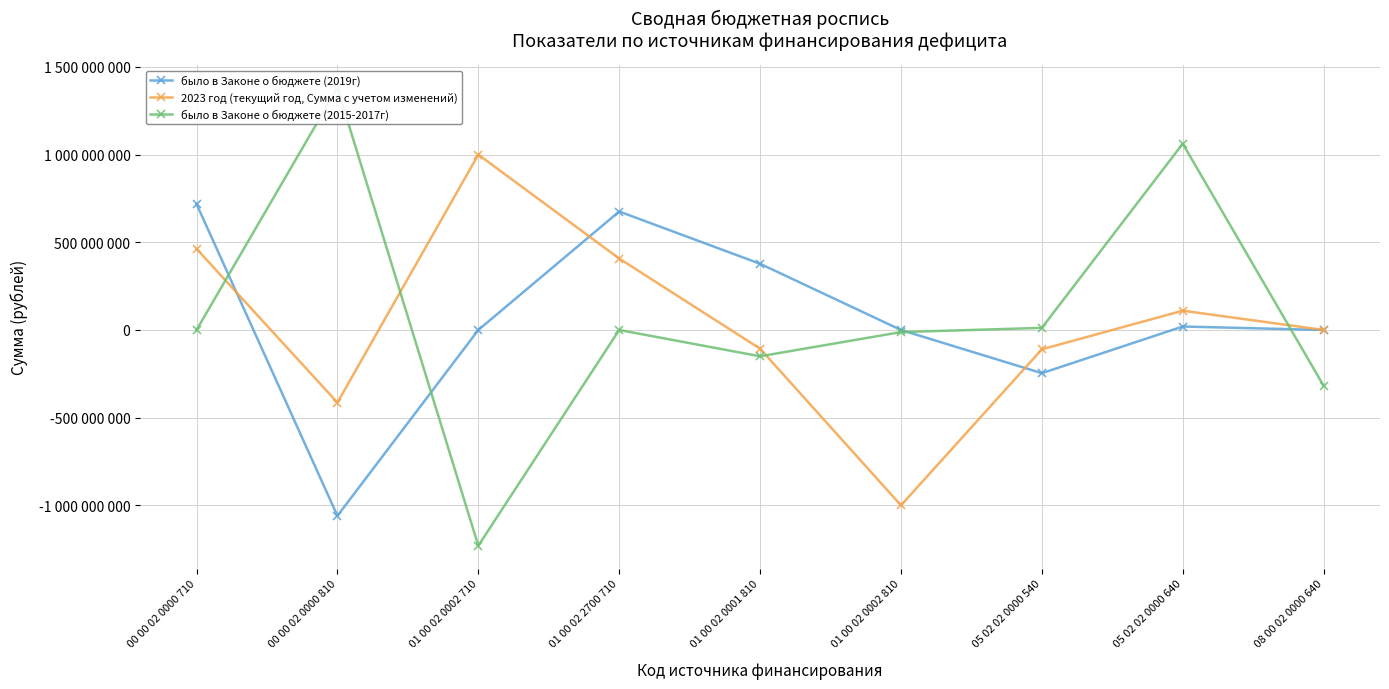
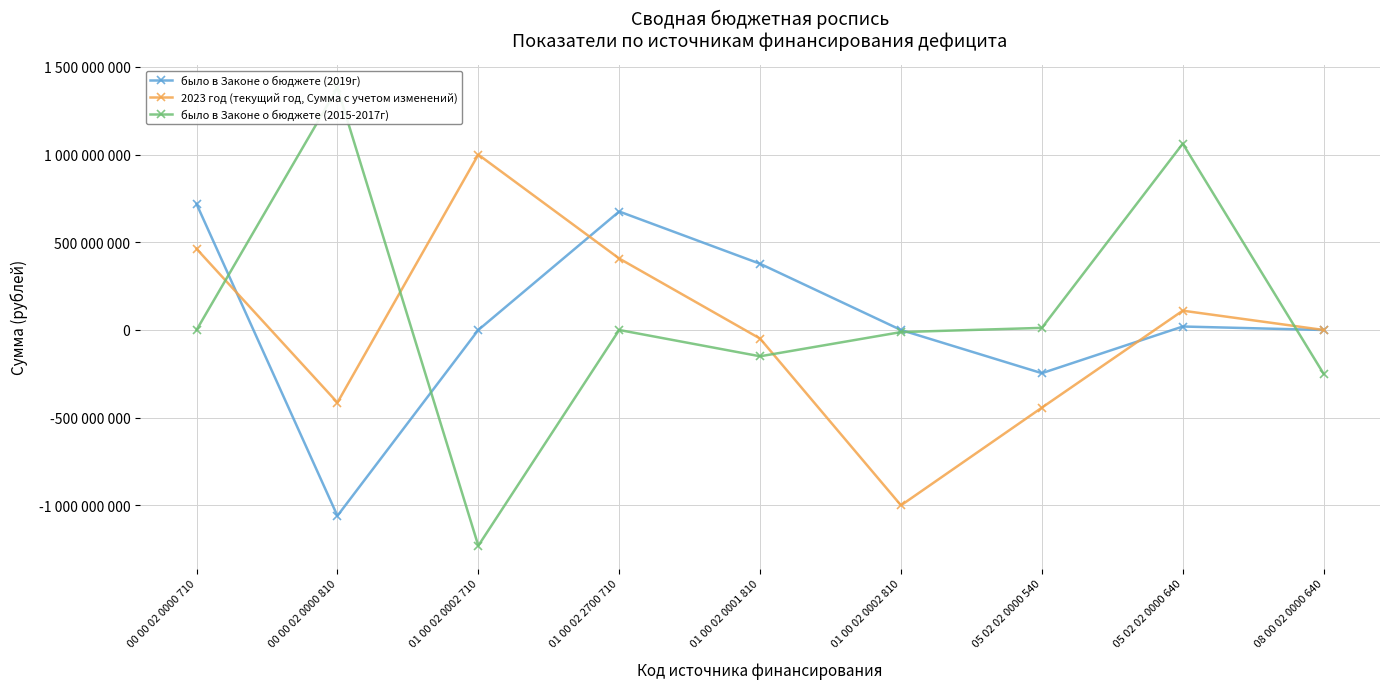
  {
    "было в Законе о бюджете (2019г)": {
      "00 00 02 0000 710": 720000000,
      "00 00 02 0000 810": -1060000000,
      "01 00 02 0002 710": 0,
      "01 00 02 2700 710": 680000000,
      "01 00 02 0001 810": 380000000,
      "05 02 02 0000 540": -250000000,
      "05 02 02 0000 640": 20000000
    },
    "2023 год (текущий год, Сумма с учетом изменений)": {
      "00 00 02 0000 710": 460000000,
      "00 00 02 0000 810": -410000000,
      "01 00 02 0002 710": 1000000000,
      "01 00 02 2700 710": 410000000,
-     "01 00 02 0001 810": -110000000,
+     "01 00 02 0001 810": -50000000,
      "01 00 02 0002 810": -1000000000,
-     "05 02 02 0000 540": -110000000,
+     "05 02 02 0000 540": -440000000,
      "05 02 02 0000 640": 110000000
    },
    "было в Законе о бюджете (2015-2017г)": {
      "00 00 02 0000 710": 0,
      "01 00 02 0002 710": -1230000000,
      "01 00 02 2700 710": 0,
      "01 00 02 0001 810": -150000000,
      "05 02 02 0000 540": 10000000,
      "05 02 02 0000 640": 1060000000,
-     "08 00 02 0000 640": -320000000
+     "08 00 02 0000 640": -250000000
    }
  }
